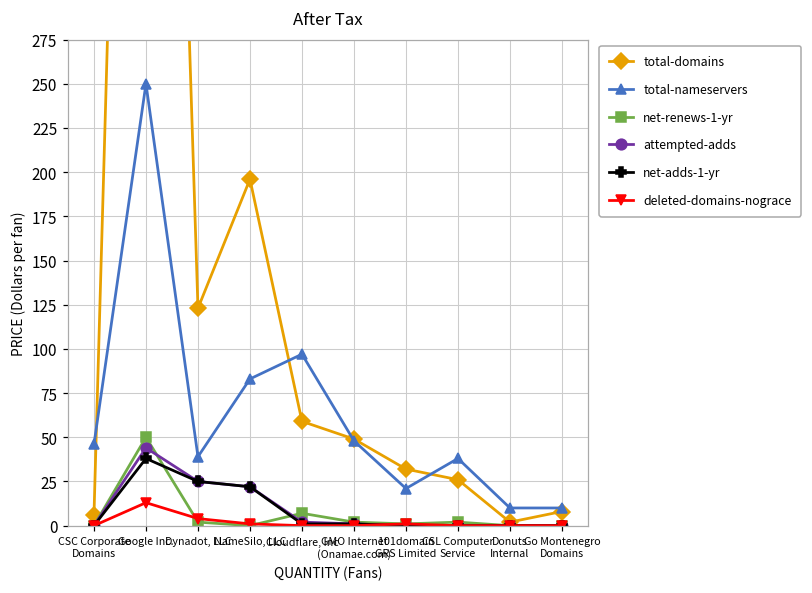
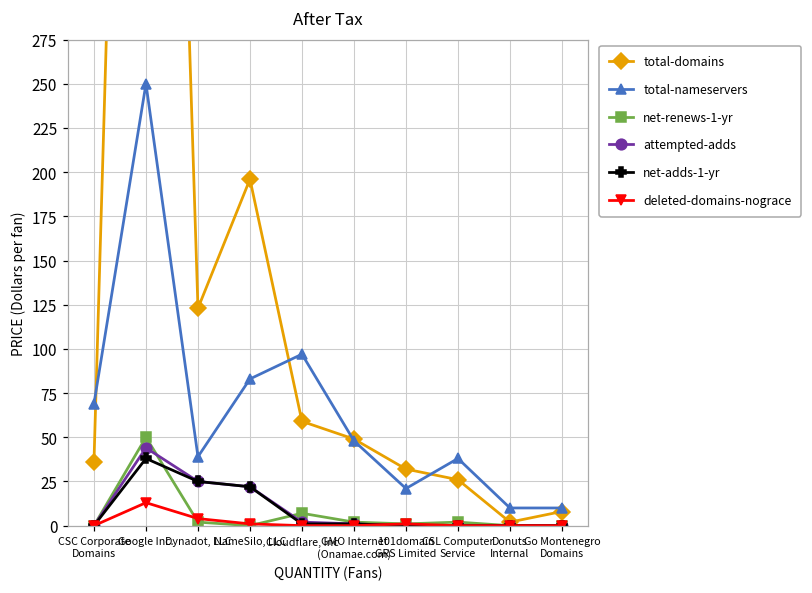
  {
    "total-domains": {
-     "CSC Corporate Domains": 6,
+     "CSC Corporate Domains": 36,
      "Go Montenegro Domains": 8
    },
    "total-nameservers": {
-     "CSC Corporate Domains": 46,
+     "CSC Corporate Domains": 69,
      "Go Montenegro Domains": 10
    }
  }
